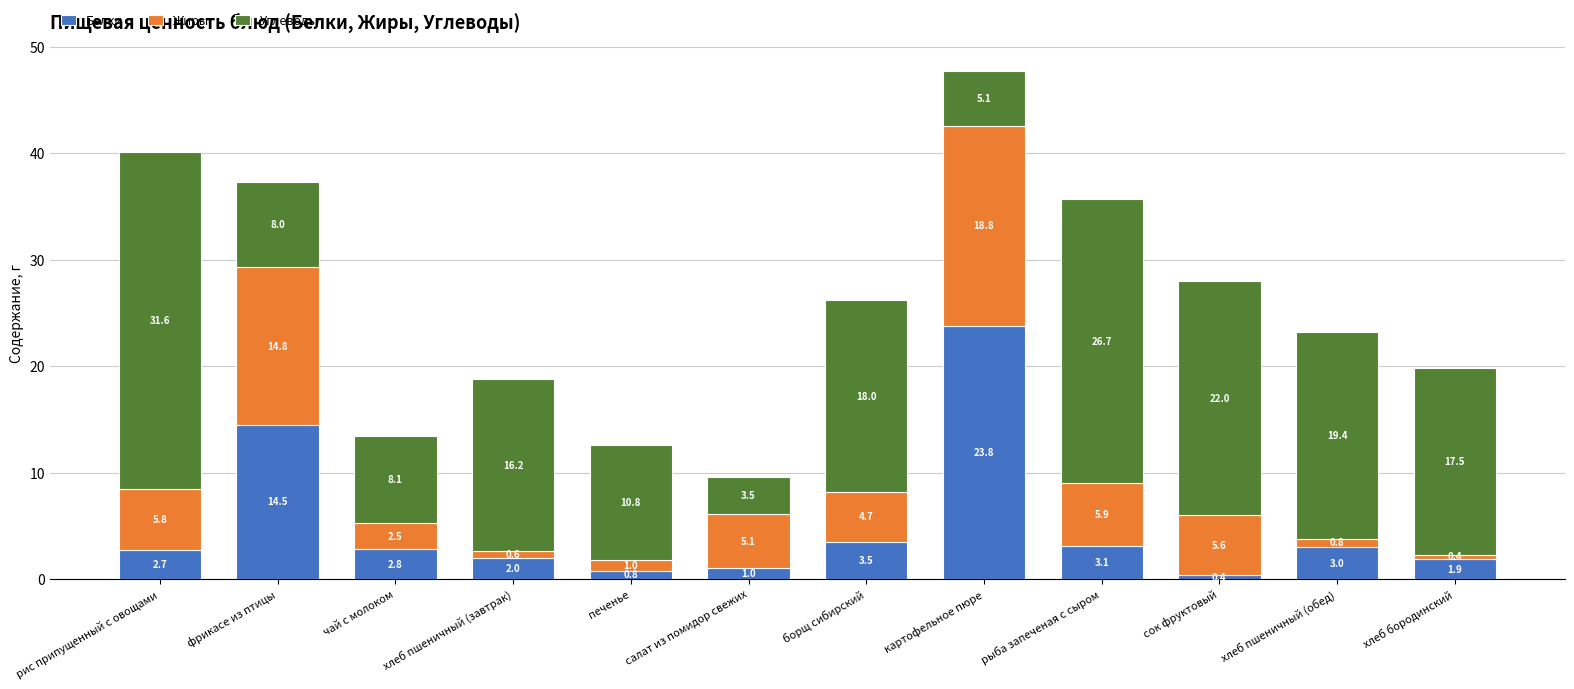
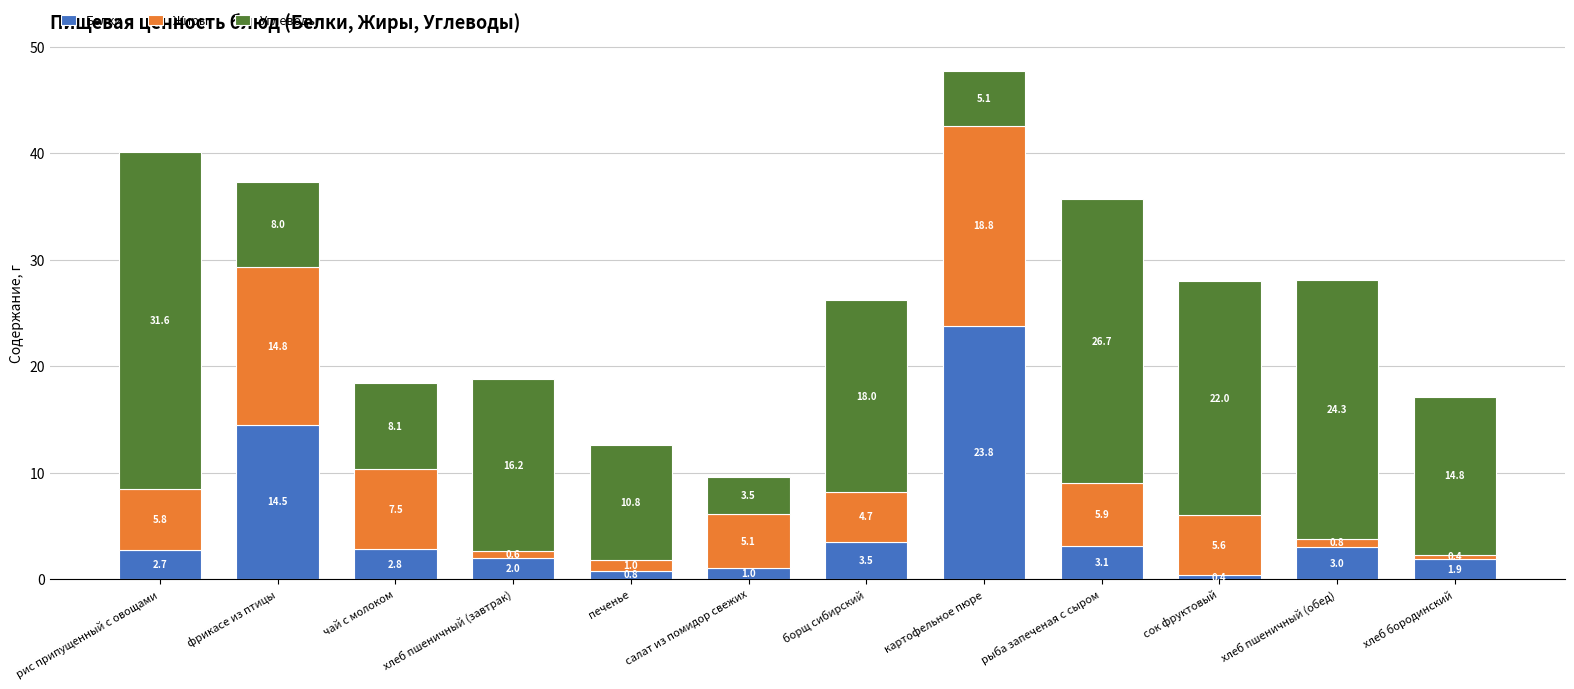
  {
    "Белки": {
      "рис припущенный с овощами": 2.7,
      "фрикасе из птицы": 14.5,
      "чай с молоком": 2.8,
      "хлеб пшеничный (завтрак)": 2.0,
      "печенье": 0.8,
      "салат из помидор свежих": 1.0,
      "борщ сибирский": 3.5,
      "картофельное пюре": 23.8,
      "рыба запеченая с сыром": 3.1,
      "сок фруктовый": 0.4,
      "хлеб пшеничный (обед)": 3.0,
      "хлеб бородинский": 1.9
    },
    "Жиры": {
      "рис припущенный с овощами": 5.8,
      "фрикасе из птицы": 14.8,
-     "чай с молоком": 2.5,
+     "чай с молоком": 7.5,
      "хлеб пшеничный (завтрак)": 0.6,
      "печенье": 1.0,
      "салат из помидор свежих": 5.1,
      "борщ сибирский": 4.7,
      "картофельное пюре": 18.8,
      "рыба запеченая с сыром": 5.9,
      "сок фруктовый": 5.6,
      "хлеб пшеничный (обед)": 0.8,
      "хлеб бородинский": 0.4
    },
    "Углеводы": {
      "рис припущенный с овощами": 31.6,
      "фрикасе из птицы": 8.0,
      "чай с молоком": 8.1,
      "хлеб пшеничный (завтрак)": 16.2,
      "печенье": 10.8,
      "салат из помидор свежих": 3.5,
      "борщ сибирский": 18.0,
      "картофельное пюре": 5.1,
      "рыба запеченая с сыром": 26.7,
      "сок фруктовый": 22.0,
-     "хлеб пшеничный (обед)": 19.4,
-     "хлеб бородинский": 17.5
+     "хлеб пшеничный (обед)": 24.3,
+     "хлеб бородинский": 14.8
    }
  }
